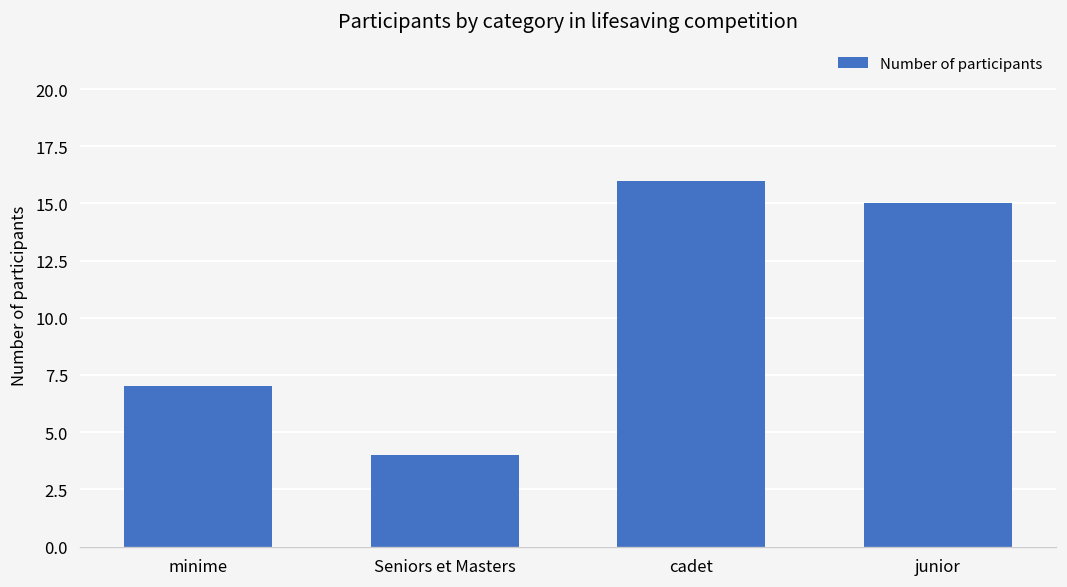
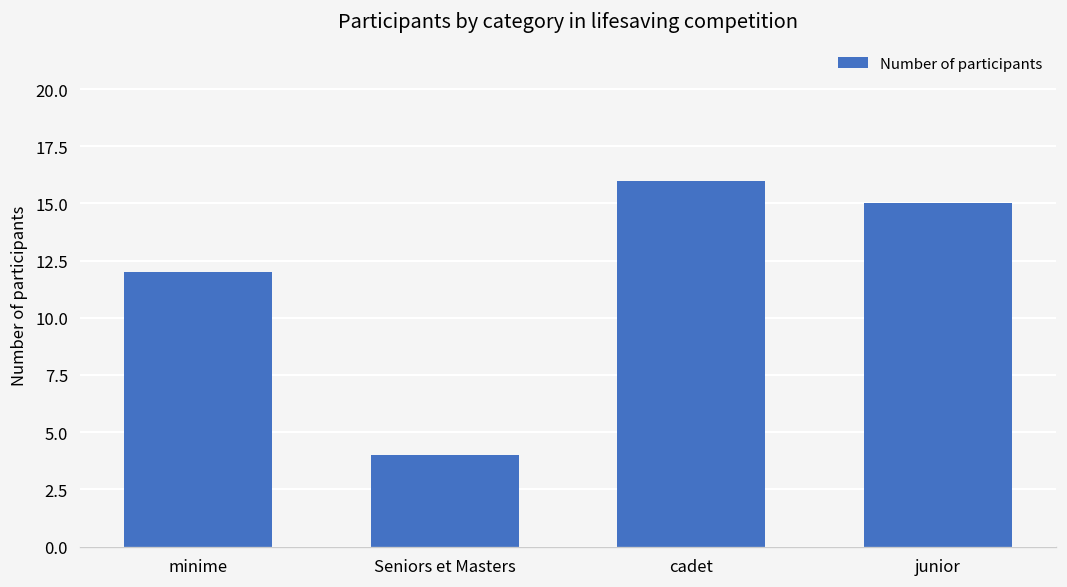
  {
-   "minime": 7,
+   "minime": 12,
    "Seniors et Masters": 4,
    "cadet": 16,
    "junior": 15
  }
